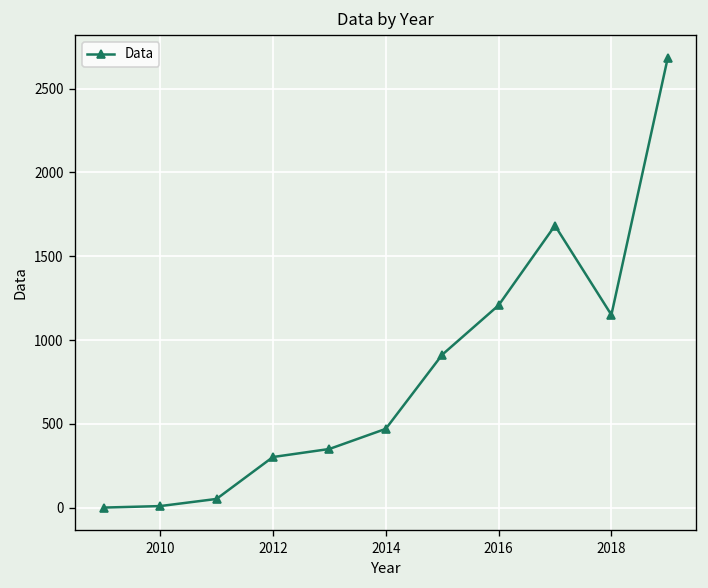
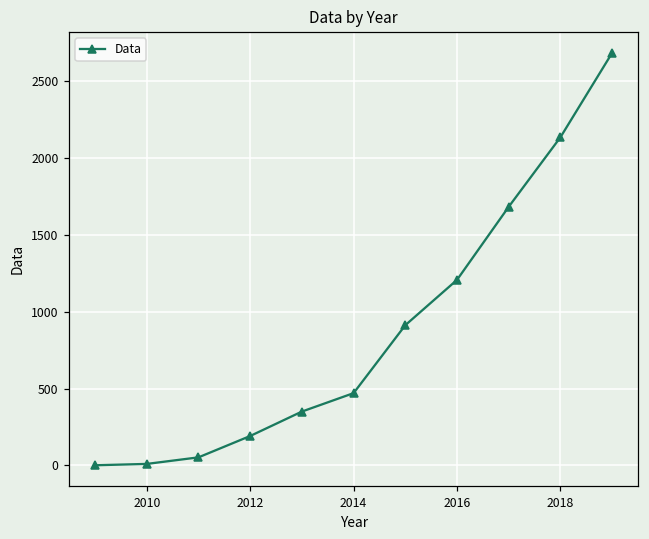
  {
    "2010": 10,
-   "2012": 300,
+   "2012": 190,
    "2014": 470,
    "2016": 1210,
-   "2018": 1150
+   "2018": 2140
  }
